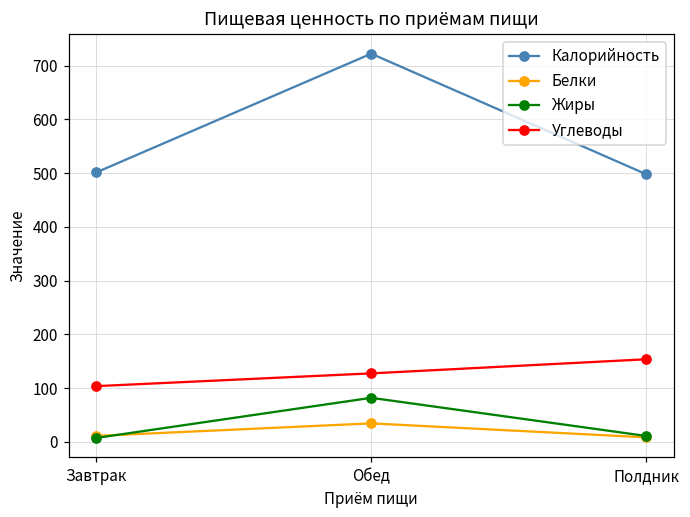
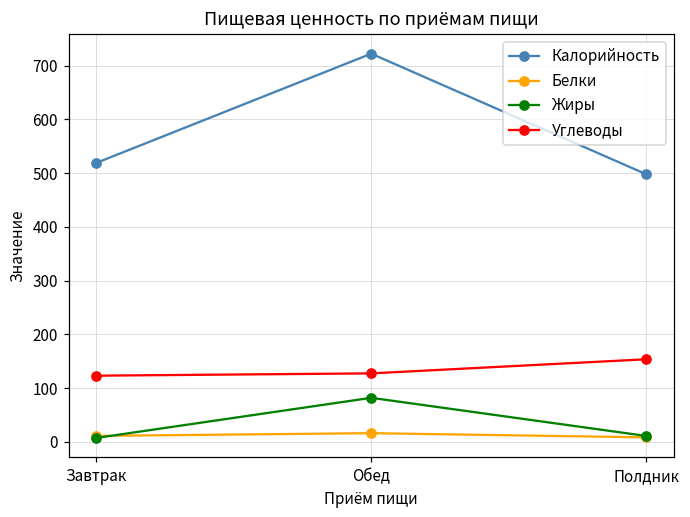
  {
    "Калорийность": {
-     "Завтрак": 500,
+     "Завтрак": 520,
      "Обед": 720,
      "Полдник": 500
    },
    "Белки": {
-     "Обед": 30
+     "Обед": 20
    },
    "Жиры": {
      "Обед": 80
    },
    "Углеводы": {
-     "Завтрак": 100,
+     "Завтрак": 120,
      "Обед": 130,
      "Полдник": 150
    }
  }
